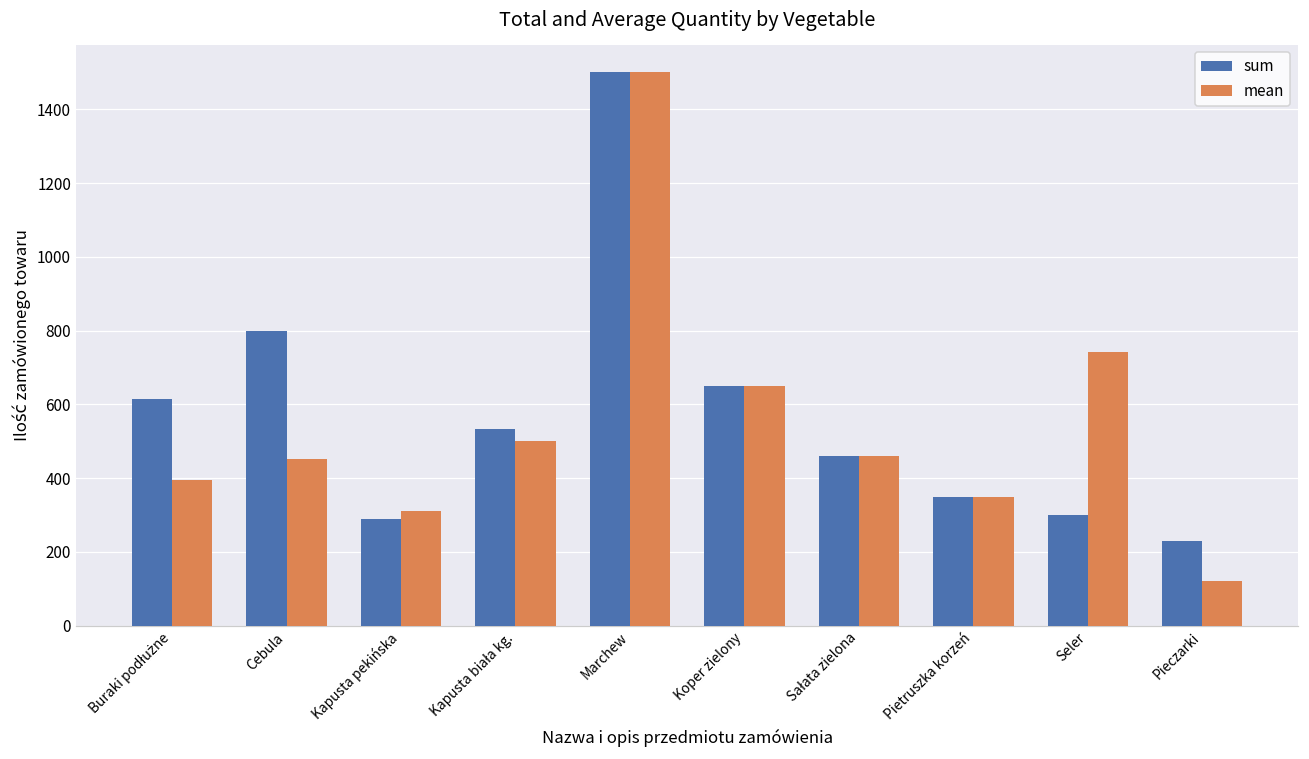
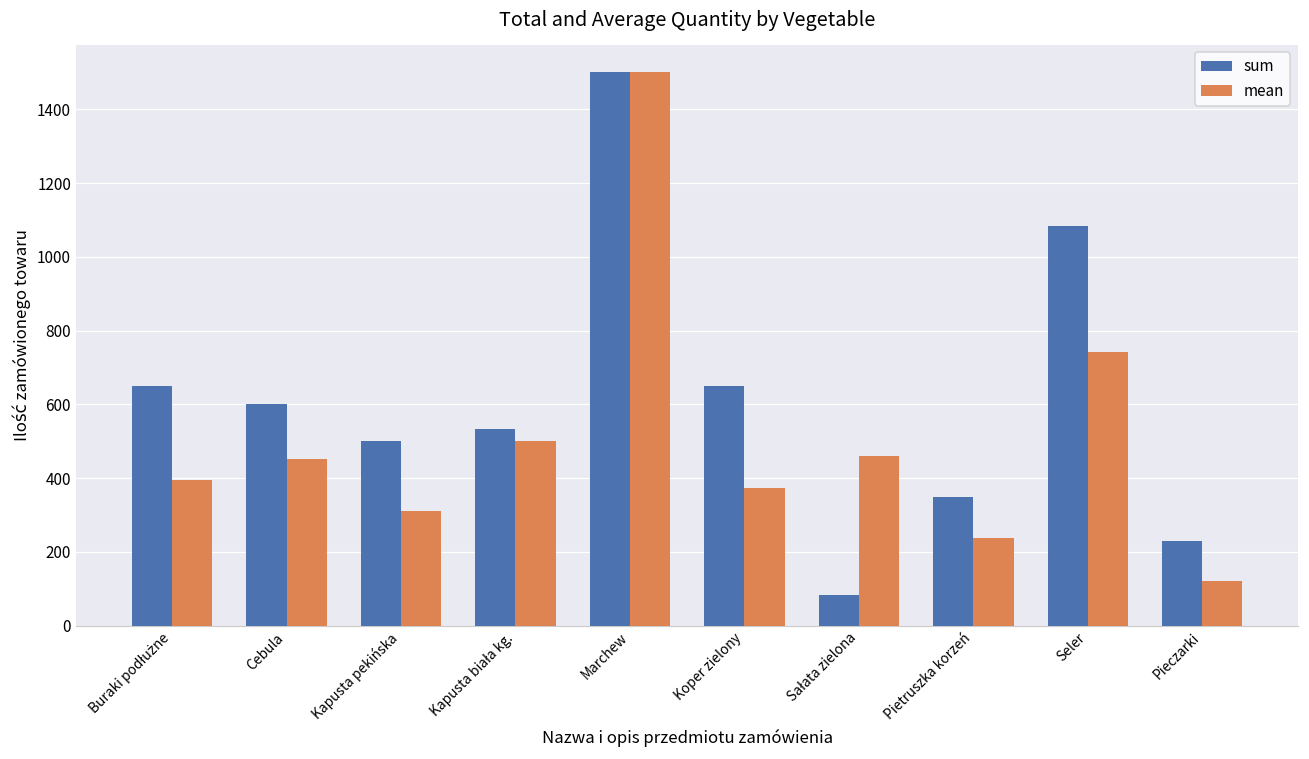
  {
    "sum": {
-     "Buraki podłużne": 620,
-     "Cebula": 800,
-     "Kapusta pekińska": 290,
+     "Buraki podłużne": 650,
+     "Cebula": 600,
+     "Kapusta pekińska": 500,
      "Kapusta biała kg.": 530,
      "Marchew": 1500,
      "Koper zielony": 650,
-     "Sałata zielona": 460,
+     "Sałata zielona": 80,
      "Pietruszka korzeń": 350,
-     "Seler": 300,
+     "Seler": 1080,
      "Pieczarki": 230
    },
    "mean": {
      "Buraki podłużne": 390,
      "Cebula": 450,
      "Kapusta pekińska": 310,
      "Kapusta biała kg.": 500,
      "Marchew": 1500,
-     "Koper zielony": 650,
+     "Koper zielony": 370,
      "Sałata zielona": 460,
-     "Pietruszka korzeń": 350,
+     "Pietruszka korzeń": 240,
      "Seler": 740,
      "Pieczarki": 120
    }
  }
